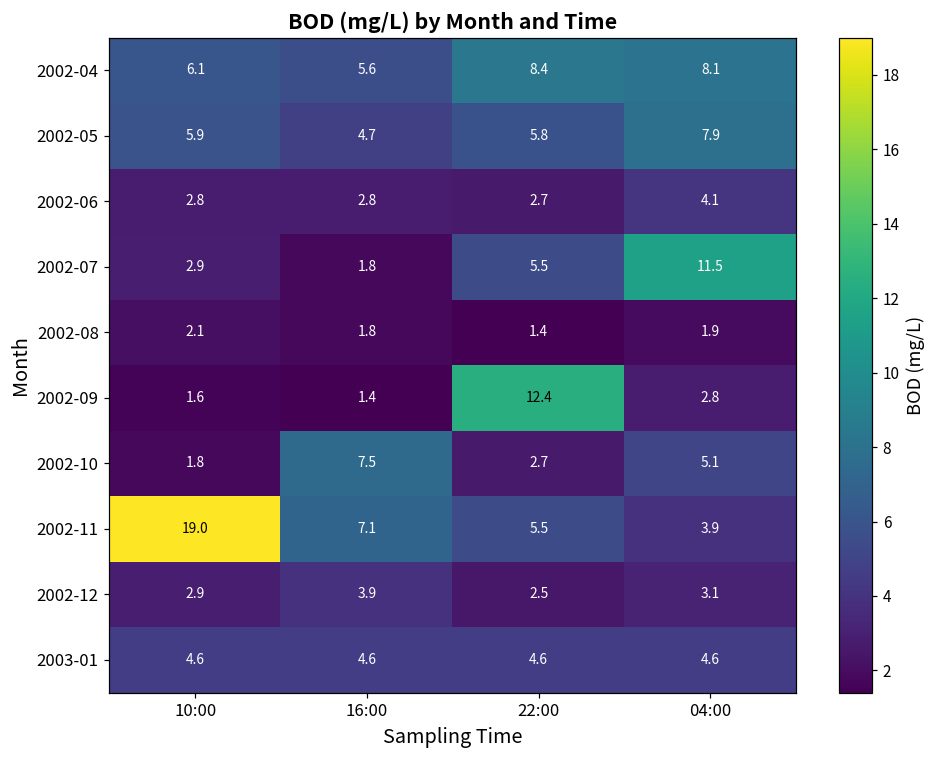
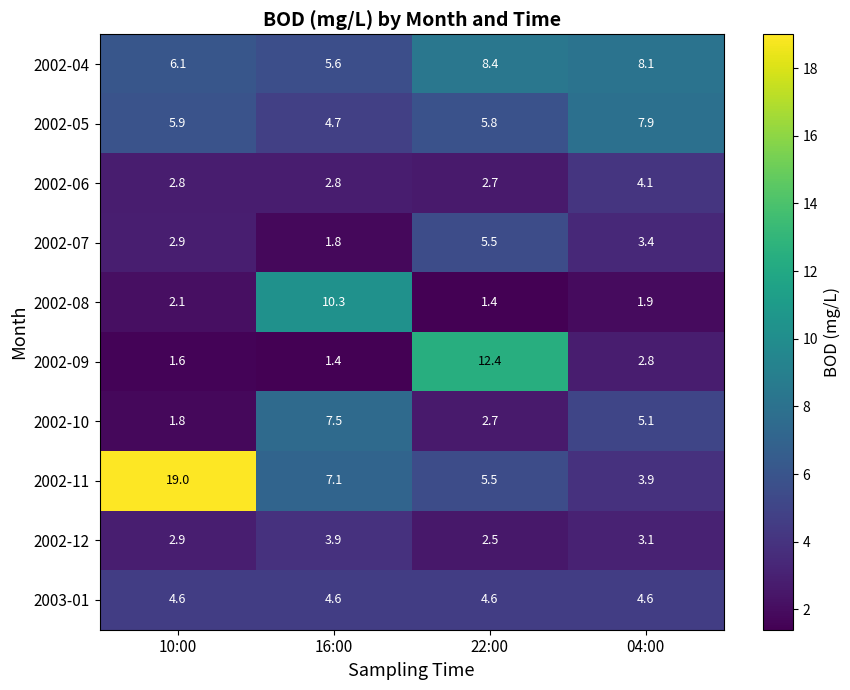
  {
    "2002-04": {
      "10:00": 6.1,
      "16:00": 5.6,
      "22:00": 8.4,
      "04:00": 8.1
    },
    "2002-05": {
      "10:00": 5.9,
      "16:00": 4.7,
      "22:00": 5.8,
      "04:00": 7.9
    },
    "2002-06": {
      "10:00": 2.8,
      "16:00": 2.8,
      "22:00": 2.7,
      "04:00": 4.1
    },
    "2002-07": {
      "10:00": 2.9,
      "16:00": 1.8,
      "22:00": 5.5,
-     "04:00": 11.5
+     "04:00": 3.4
    },
    "2002-08": {
      "10:00": 2.1,
-     "16:00": 1.8,
+     "16:00": 10.3,
      "22:00": 1.4,
      "04:00": 1.9
    },
    "2002-09": {
      "10:00": 1.6,
      "16:00": 1.4,
      "22:00": 12.4,
      "04:00": 2.8
    },
    "2002-10": {
      "10:00": 1.8,
      "16:00": 7.5,
      "22:00": 2.7,
      "04:00": 5.1
    },
    "2002-11": {
      "10:00": 19.0,
      "16:00": 7.1,
      "22:00": 5.5,
      "04:00": 3.9
    },
    "2002-12": {
      "10:00": 2.9,
      "16:00": 3.9,
      "22:00": 2.5,
      "04:00": 3.1
    },
    "2003-01": {
      "10:00": 4.6,
      "16:00": 4.6,
      "22:00": 4.6,
      "04:00": 4.6
    }
  }
